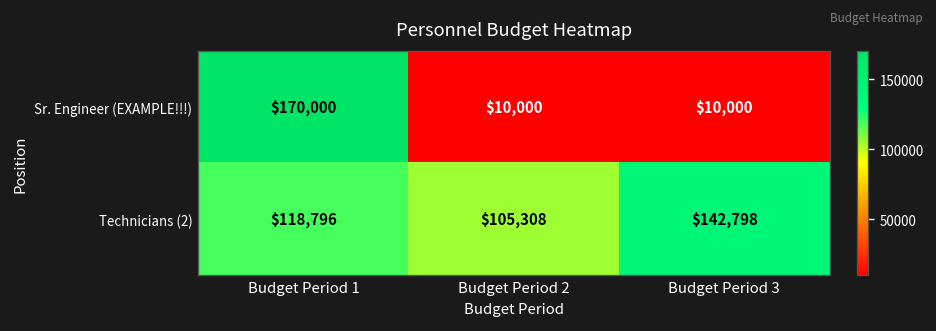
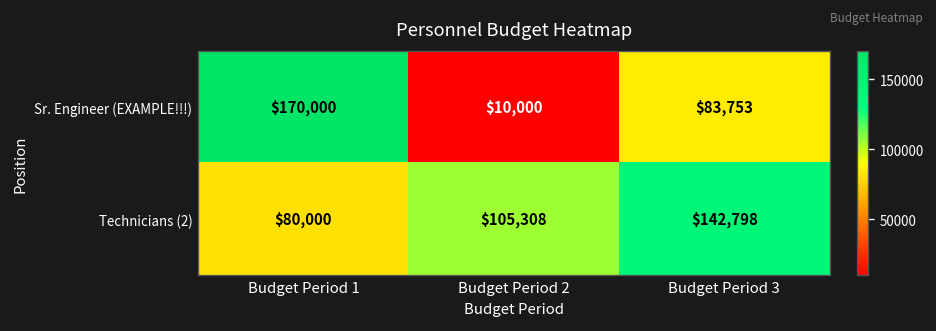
  {
    "Sr. Engineer (EXAMPLE!!!)": {
      "Budget Period 1": "$170,000",
      "Budget Period 2": "$10,000",
-     "Budget Period 3": "$10,000"
+     "Budget Period 3": "$83,753"
    },
    "Technicians (2)": {
-     "Budget Period 1": "$118,796",
+     "Budget Period 1": "$80,000",
      "Budget Period 2": "$105,308",
      "Budget Period 3": "$142,798"
    }
  }
